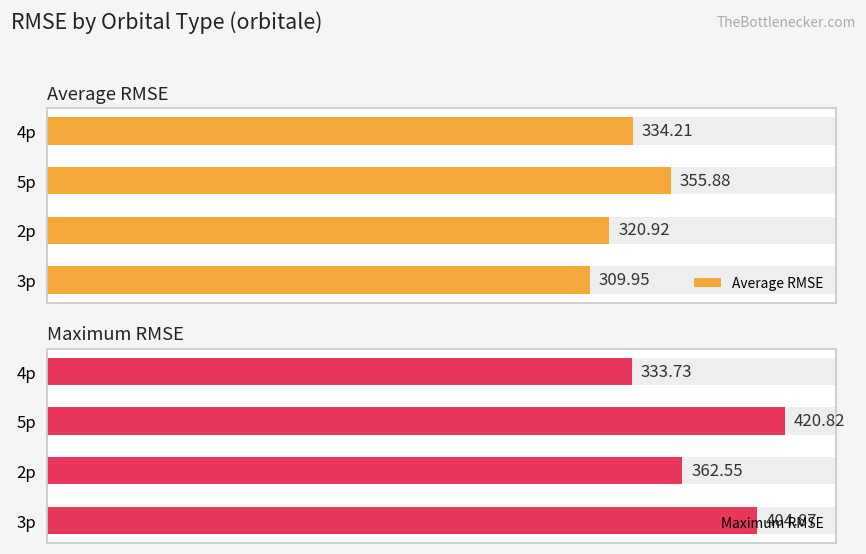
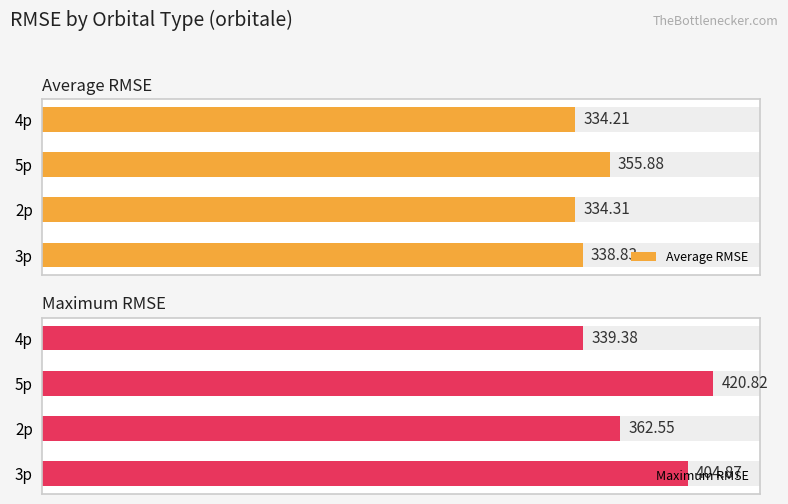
  {
    "Average RMSE": {
      "Average RMSE": {
-       "2p": 320.92,
-       "3p": 309.95
+       "2p": 334.31,
+       "3p": 338.83
      }
    },
    "Maximum RMSE": {
      "Maximum RMSE": {
-       "4p": 333.73
+       "4p": 339.38
      }
    }
  }
